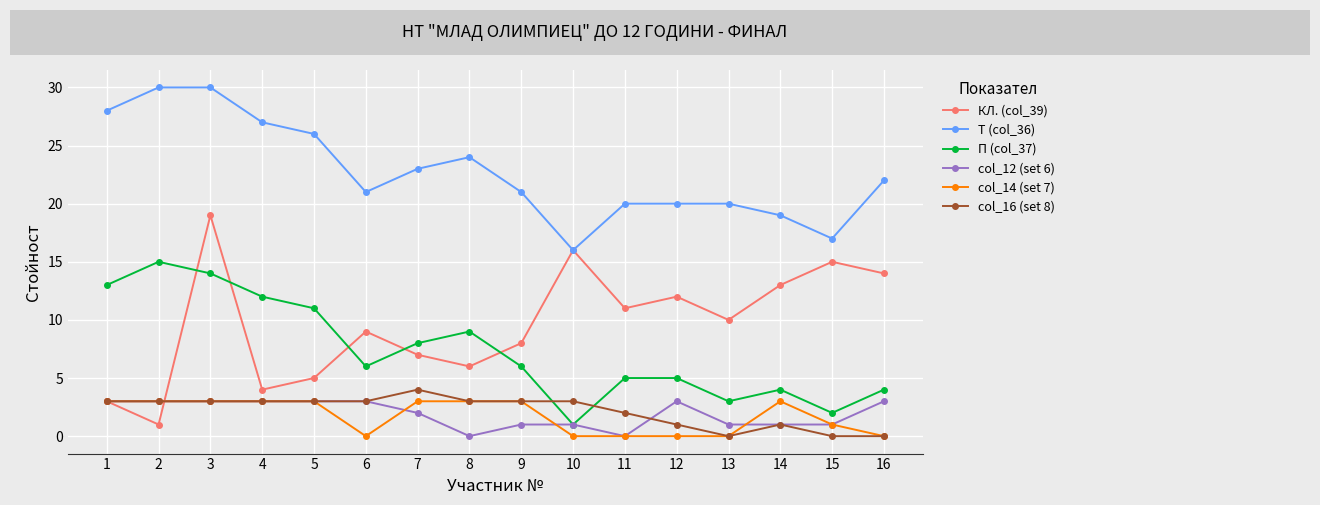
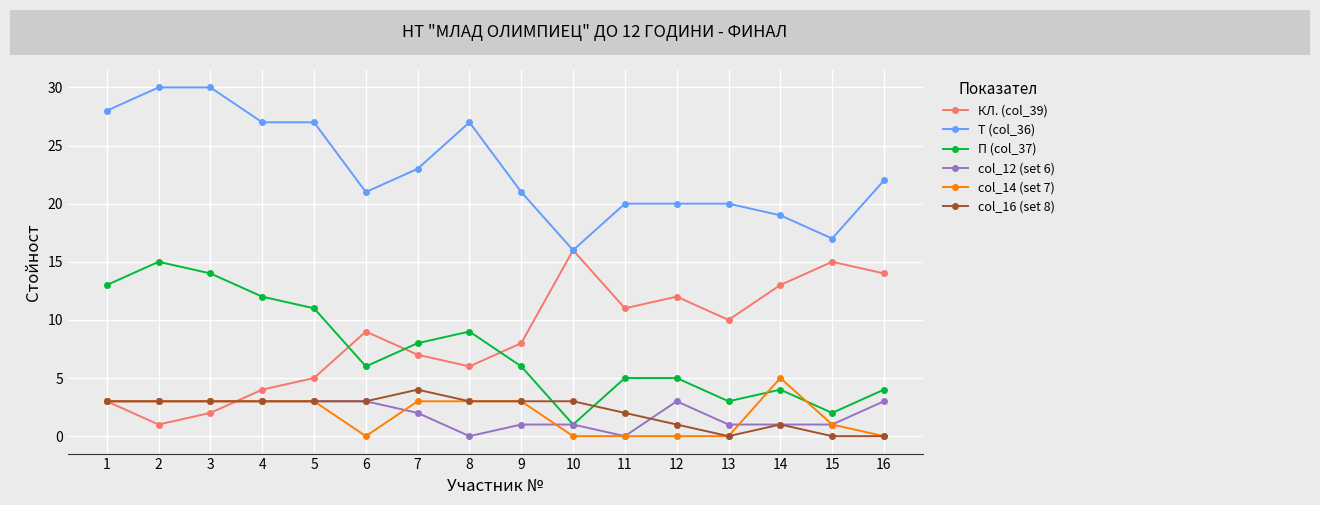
  {
    "КЛ. (col_39)": {
      "2": 1,
-     "3": 19,
+     "3": 2,
      "4": 4,
      "5": 5,
      "6": 9,
      "7": 7,
      "8": 6,
      "9": 8,
      "11": 11,
      "12": 12,
      "13": 10,
      "14": 13,
      "15": 15,
      "16": 14
    },
    "Т (col_36)": {
      "1": 28,
      "2": 30,
      "3": 30,
      "4": 27,
-     "5": 26,
+     "5": 27,
      "6": 21,
      "7": 23,
-     "8": 24,
+     "8": 27,
      "9": 21,
      "11": 20,
      "12": 20,
      "13": 20,
      "14": 19,
      "15": 17,
      "16": 22
    },
    "П (col_37)": {
      "1": 13,
      "2": 15,
      "3": 14,
      "4": 12,
      "5": 11,
      "6": 6,
      "7": 8,
      "8": 9,
      "9": 6,
      "11": 5,
      "12": 5,
      "13": 3,
      "14": 4,
      "15": 2,
      "16": 4
    },
    "col_12 (set 6)": {
      "7": 2,
      "8": 0,
      "9": 1,
      "12": 3,
      "13": 1,
      "16": 3
    },
    "col_14 (set 7)": {
      "6": 0,
      "7": 3,
      "10": 0,
      "12": 0,
-     "14": 3
+     "14": 5
    },
    "col_16 (set 8)": {
      "7": 4,
      "10": 3,
      "11": 2,
      "12": 1,
      "15": 0
    }
  }
